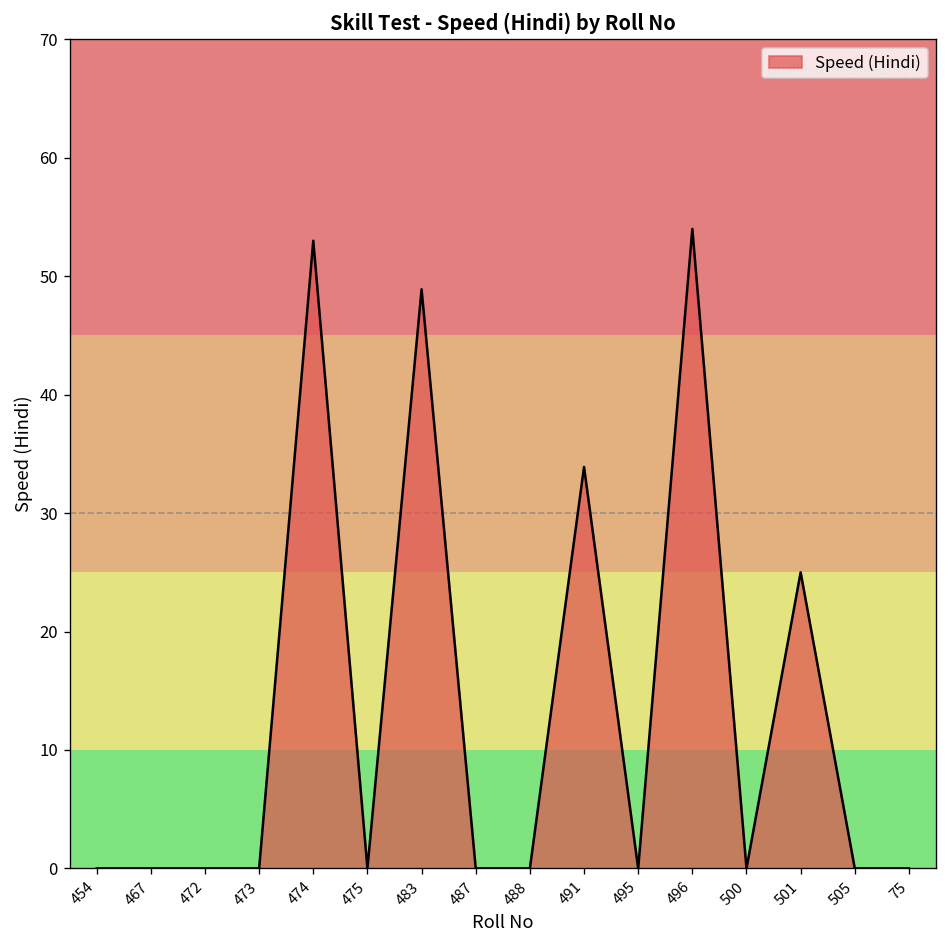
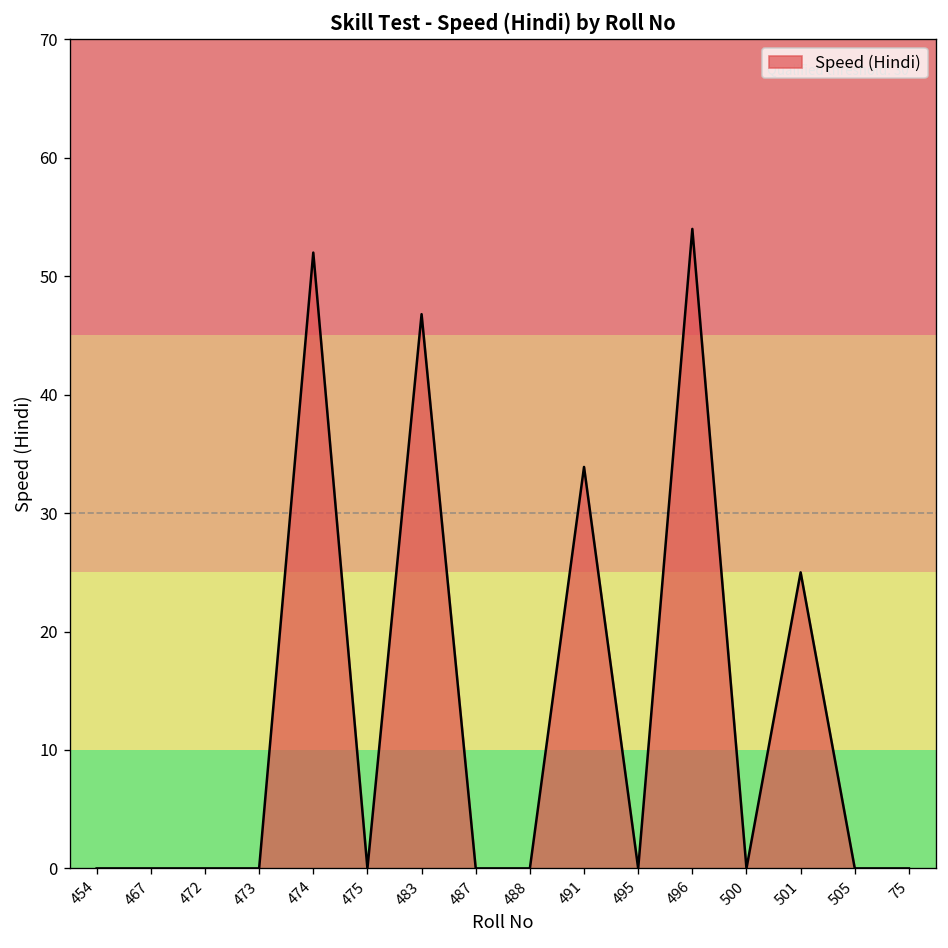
  {
    "454": 0,
    "467": 0,
    "472": 0,
    "473": 0,
-   "474": 53,
+   "474": 52,
    "475": 0,
-   "483": 49,
+   "483": 47,
    "487": 0,
    "488": 0,
    "491": 34,
    "495": 0,
    "496": 54,
    "500": 0,
    "501": 25,
    "505": 0,
    "75": 0
  }
